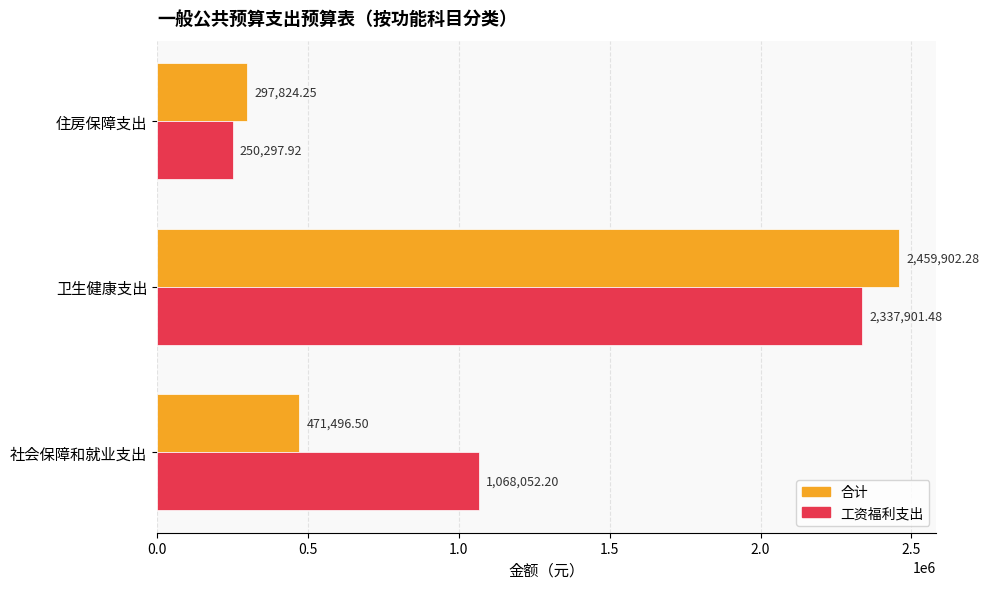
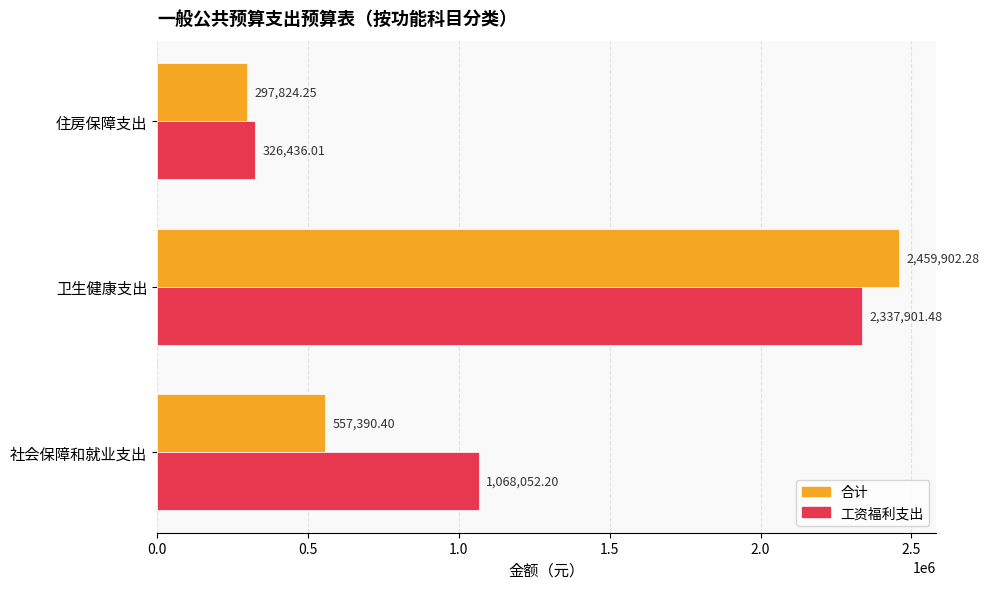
  {
    "合计": {
      "住房保障支出": "297,824.25",
      "卫生健康支出": "2,459,902.28",
-     "社会保障和就业支出": "471,496.50"
+     "社会保障和就业支出": "557,390.40"
    },
    "工资福利支出": {
-     "住房保障支出": "250,297.92",
+     "住房保障支出": "326,436.01",
      "卫生健康支出": "2,337,901.48",
      "社会保障和就业支出": "1,068,052.20"
    }
  }
